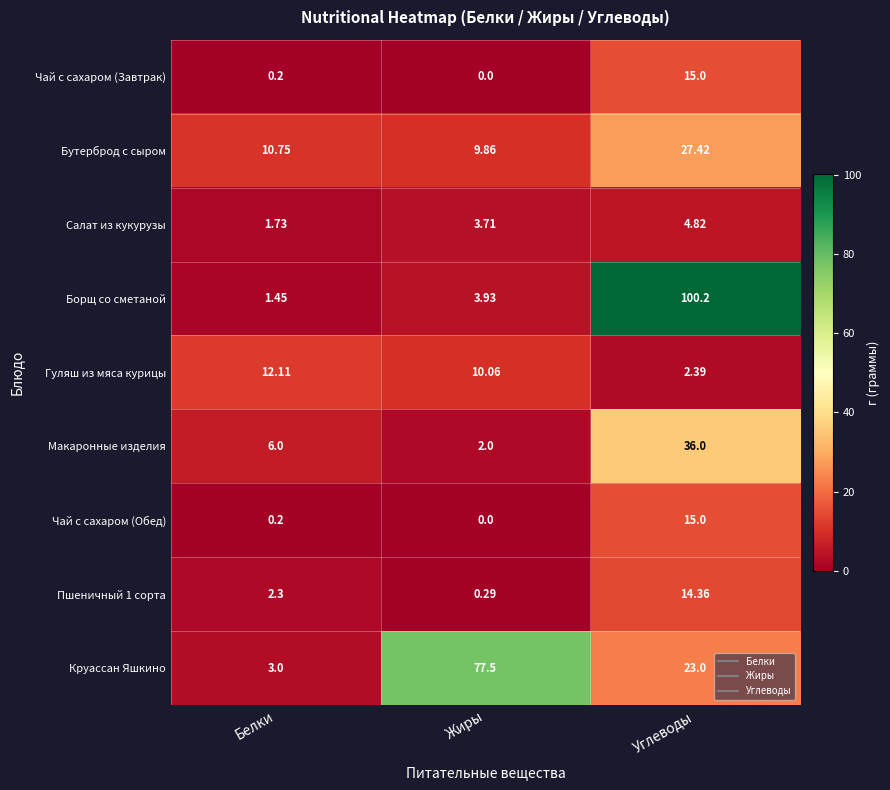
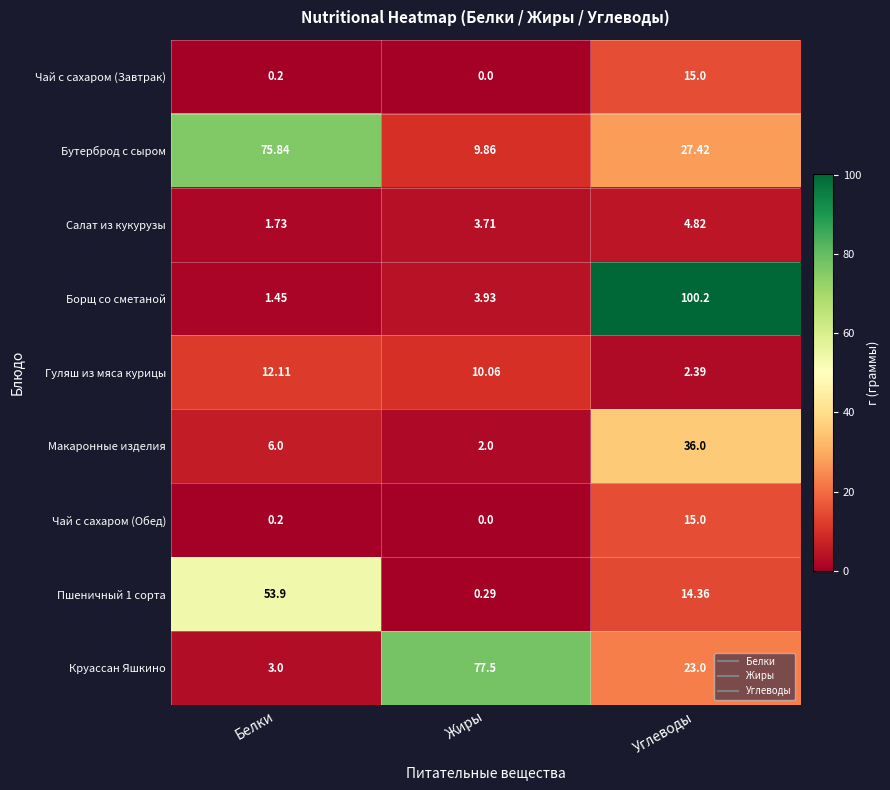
  {
    "Чай с сахаром (Завтрак)": {
      "Белки": 0.2,
      "Жиры": 0.0,
      "Углеводы": 15.0
    },
    "Бутерброд с сыром": {
-     "Белки": 10.75,
+     "Белки": 75.84,
      "Жиры": 9.86,
      "Углеводы": 27.42
    },
    "Салат из кукурузы": {
      "Белки": 1.73,
      "Жиры": 3.71,
      "Углеводы": 4.82
    },
    "Борщ со сметаной": {
      "Белки": 1.45,
      "Жиры": 3.93,
      "Углеводы": 100.2
    },
    "Гуляш из мяса курицы": {
      "Белки": 12.11,
      "Жиры": 10.06,
      "Углеводы": 2.39
    },
    "Макаронные изделия": {
      "Белки": 6.0,
      "Жиры": 2.0,
      "Углеводы": 36.0
    },
    "Чай с сахаром (Обед)": {
      "Белки": 0.2,
      "Жиры": 0.0,
      "Углеводы": 15.0
    },
    "Пшеничный 1 сорта": {
-     "Белки": 2.3,
+     "Белки": 53.9,
      "Жиры": 0.29,
      "Углеводы": 14.36
    },
    "Круассан Яшкино": {
      "Белки": 3.0,
      "Жиры": 77.5,
      "Углеводы": 23.0
    }
  }
